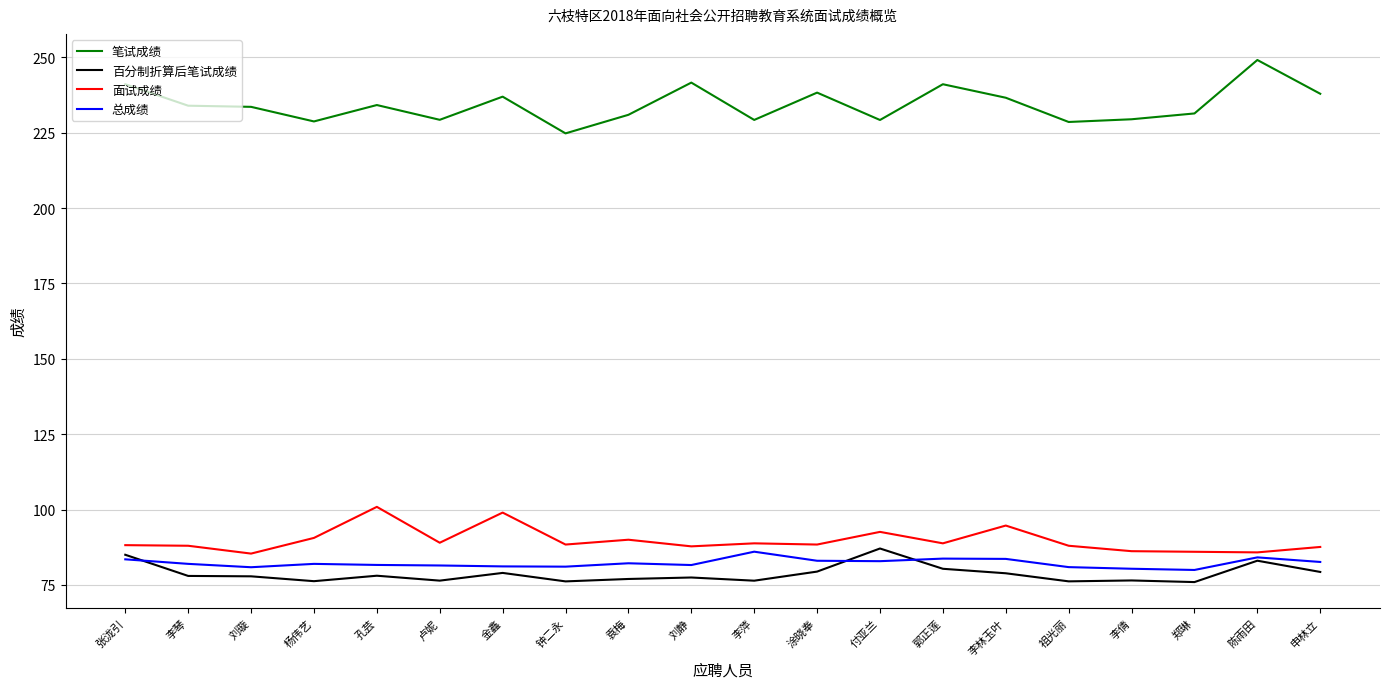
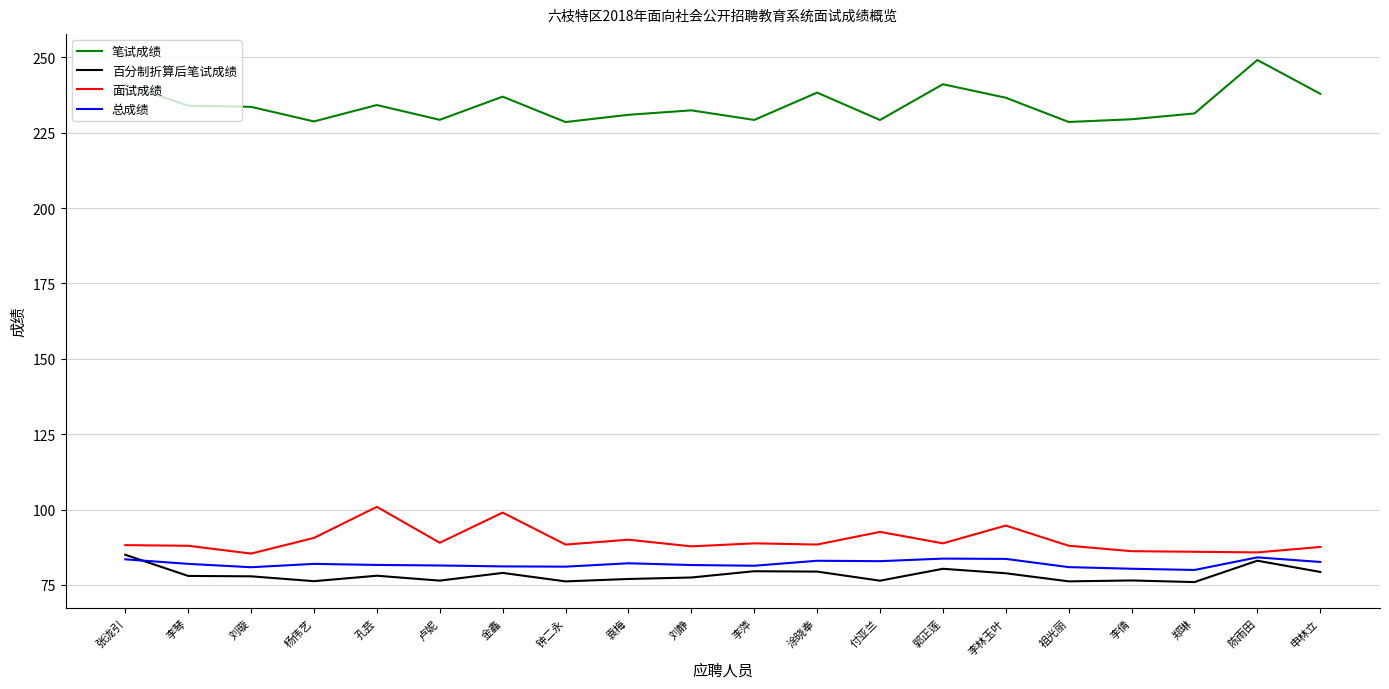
  {
    "笔试成绩": {
      "刘璇": 234,
      "杨伟艺": 229,
      "孔芸": 234,
      "卢妮": 229,
      "金鑫": 237,
-     "钟二永": 225,
+     "钟二永": 229,
      "袁梅": 231,
-     "刘静": 242,
+     "刘静": 232,
      "李萍": 229,
      "涂晓奉": 238,
      "付亚兰": 229,
      "郭正莲": 241,
      "李林玉叶": 237,
      "祖光丽": 229,
      "李倩": 229,
      "郑琳": 231,
      "陈雨田": 249,
      "申林立": 238
    },
    "百分制折算后笔试成绩": {
      "张泷引": 85,
      "李琴": 78,
      "刘璇": 78,
      "杨伟艺": 76,
      "孔芸": 78,
      "卢妮": 76,
      "金鑫": 79,
      "钟二永": 76,
      "袁梅": 77,
      "刘静": 77,
-     "李萍": 76,
+     "李萍": 80,
      "涂晓奉": 79,
-     "付亚兰": 87,
+     "付亚兰": 76,
      "郭正莲": 80,
      "李林玉叶": 79,
      "祖光丽": 76,
      "李倩": 76,
      "郑琳": 76,
      "陈雨田": 83,
      "申林立": 79
    },
    "面试成绩": {
      "张泷引": 88,
      "李琴": 88,
      "刘璇": 85,
      "杨伟艺": 91,
      "孔芸": 101,
      "卢妮": 89,
      "金鑫": 99,
      "钟二永": 88,
      "袁梅": 90,
      "刘静": 88,
      "李萍": 89,
      "涂晓奉": 88,
      "付亚兰": 93,
      "郭正莲": 89,
      "李林玉叶": 95,
      "祖光丽": 88,
      "李倩": 86,
      "郑琳": 86,
      "陈雨田": 86,
      "申林立": 88
    },
    "总成绩": {
      "张泷引": 83,
      "李琴": 82,
      "刘璇": 81,
      "杨伟艺": 82,
      "孔芸": 82,
      "卢妮": 81,
      "金鑫": 81,
      "钟二永": 81,
      "袁梅": 82,
      "刘静": 82,
-     "李萍": 86,
+     "李萍": 81,
      "涂晓奉": 83,
      "付亚兰": 83,
      "郭正莲": 84,
      "李林玉叶": 84,
      "祖光丽": 81,
      "李倩": 80,
      "郑琳": 80,
      "陈雨田": 84,
      "申林立": 83
    }
  }
